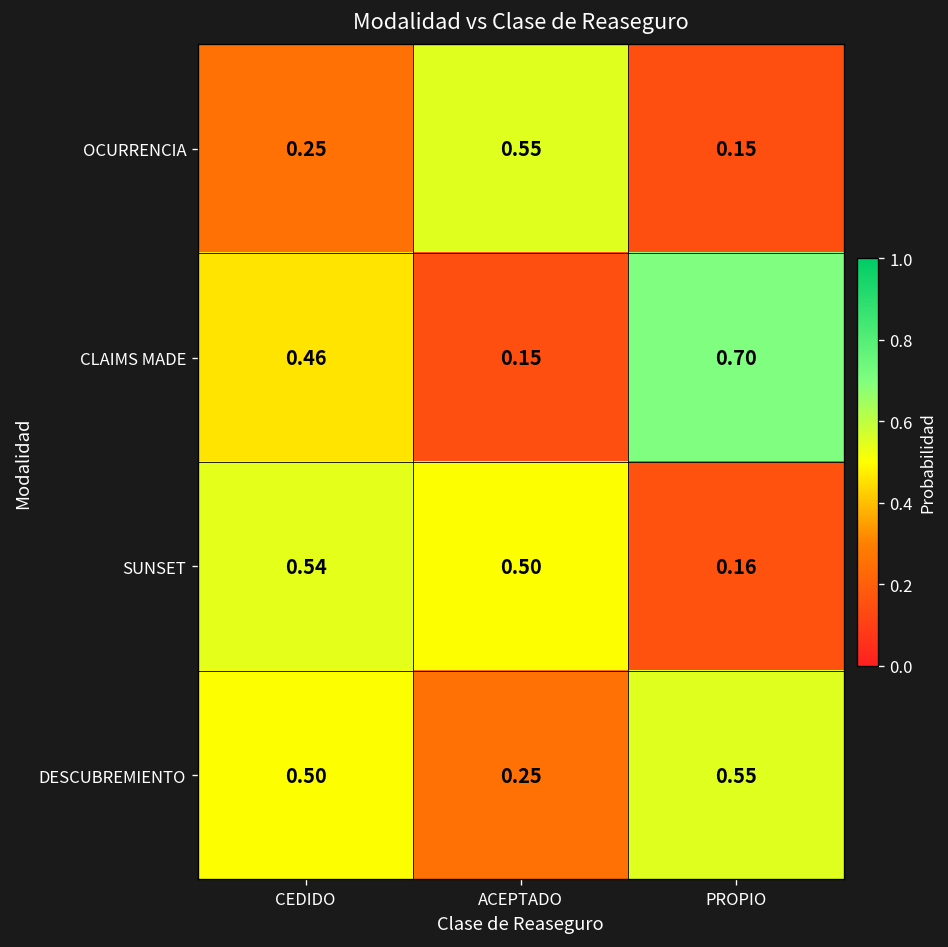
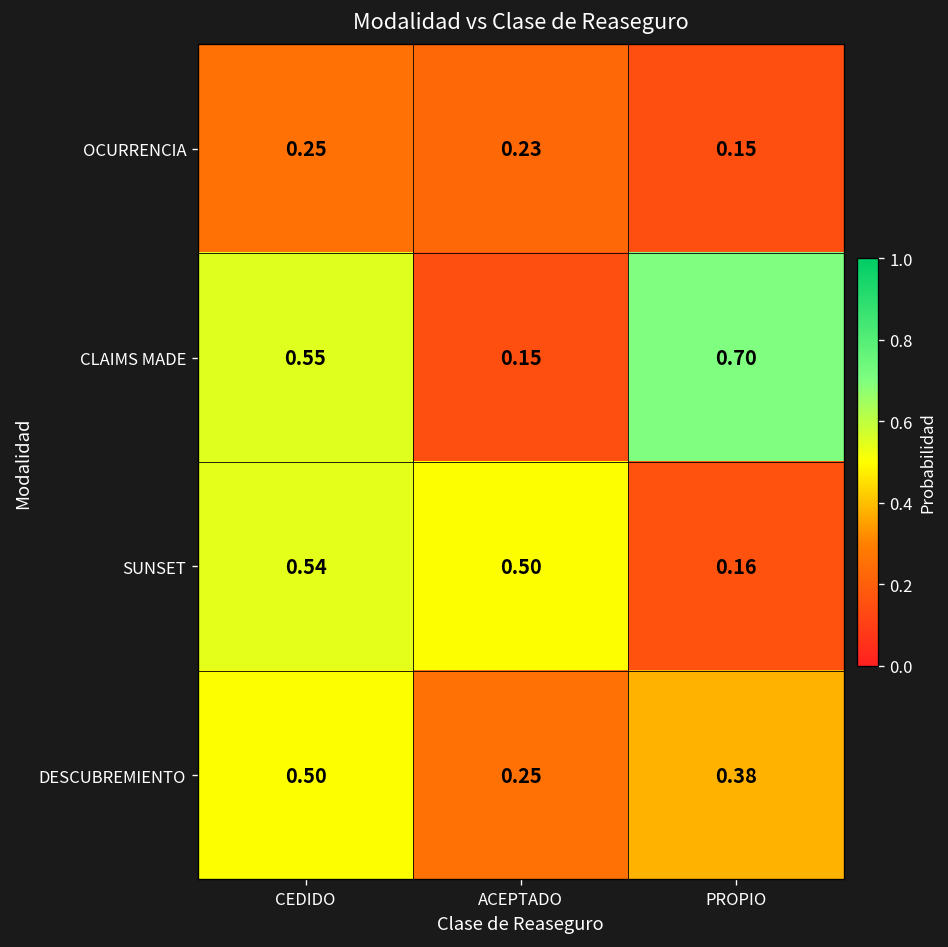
  {
    "OCURRENCIA": {
      "CEDIDO": 0.25,
-     "ACEPTADO": 0.55,
+     "ACEPTADO": 0.23,
      "PROPIO": 0.15
    },
    "CLAIMS MADE": {
-     "CEDIDO": 0.46,
+     "CEDIDO": 0.55,
      "ACEPTADO": 0.15,
      "PROPIO": 0.70
    },
    "SUNSET": {
      "CEDIDO": 0.54,
      "ACEPTADO": 0.50,
      "PROPIO": 0.16
    },
    "DESCUBREMIENTO": {
      "CEDIDO": 0.50,
      "ACEPTADO": 0.25,
-     "PROPIO": 0.55
+     "PROPIO": 0.38
    }
  }
